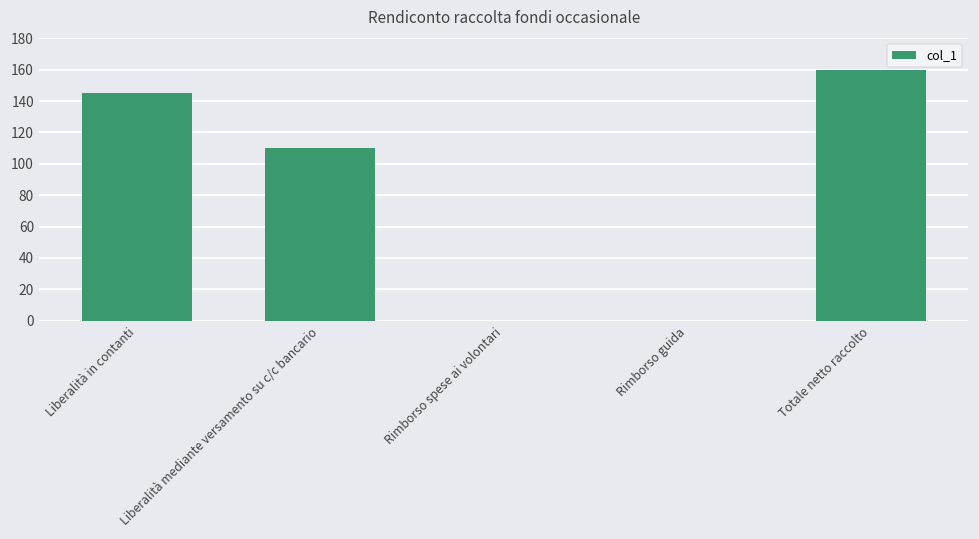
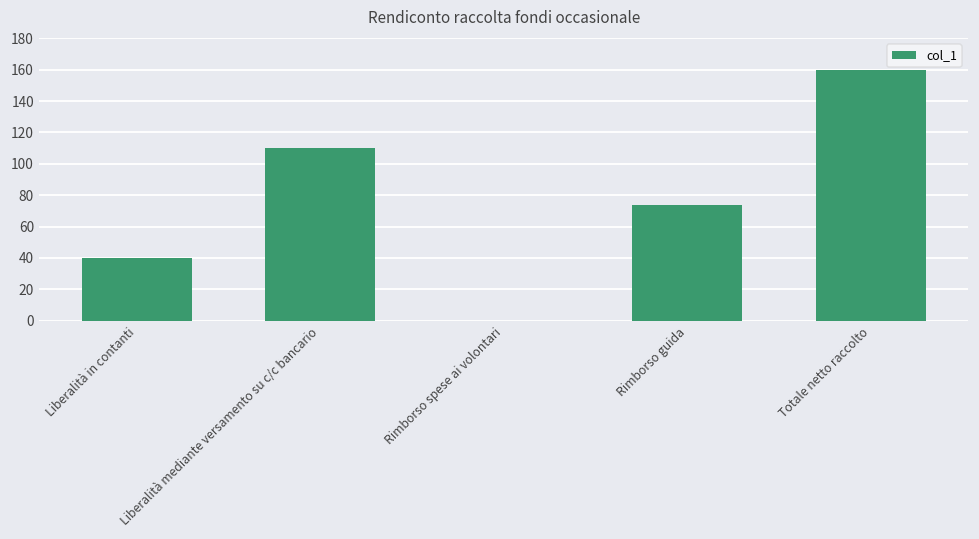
  {
-   "Liberalità in contanti": 145,
+   "Liberalità in contanti": 40,
    "Liberalità mediante versamento su c/c bancario": 110,
    "Rimborso spese ai volontari": 0,
-   "Rimborso guida": 0,
+   "Rimborso guida": 74,
    "Totale netto raccolto": 160
  }
